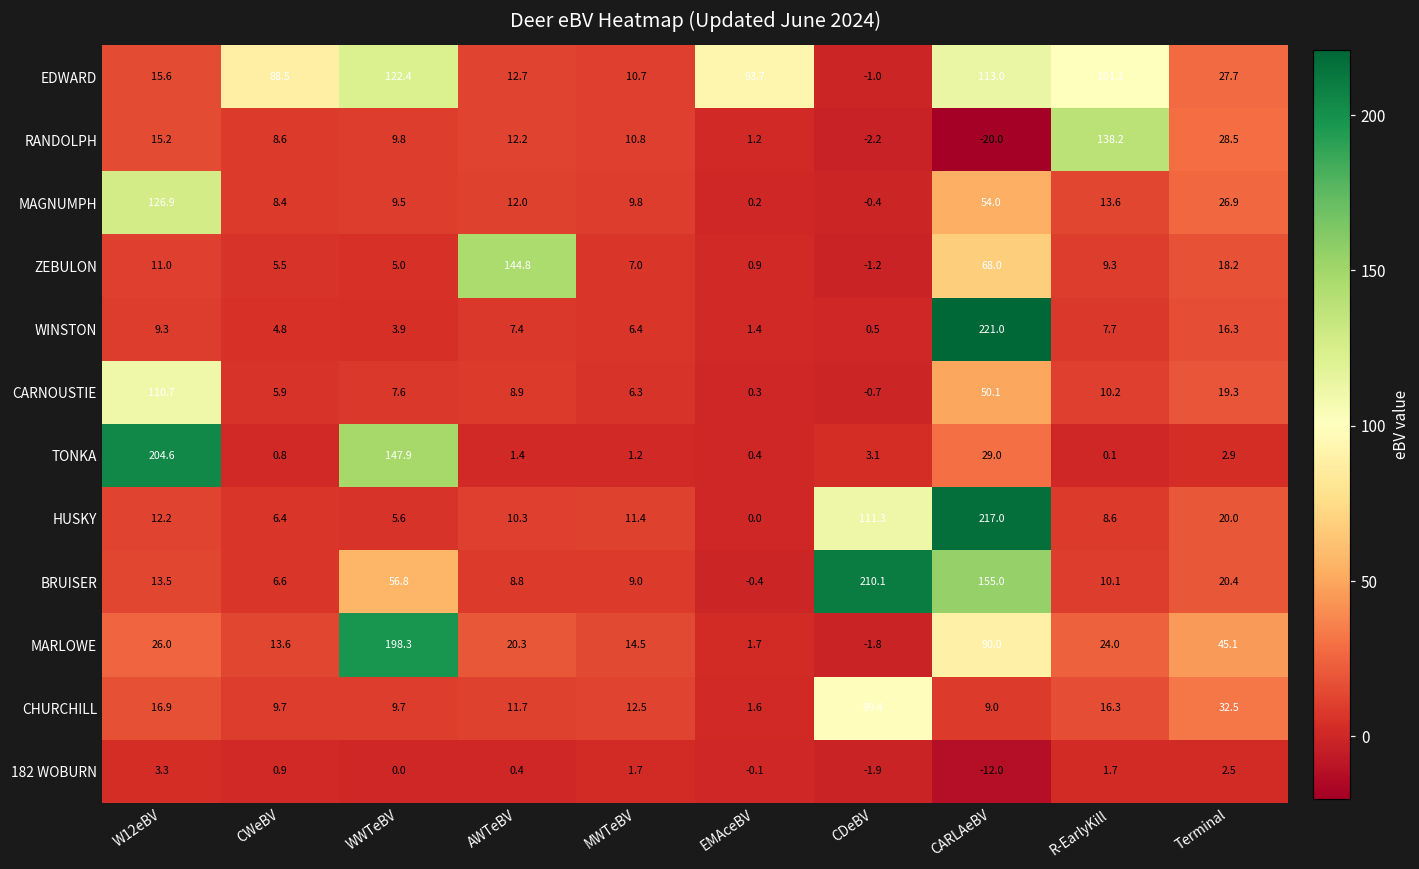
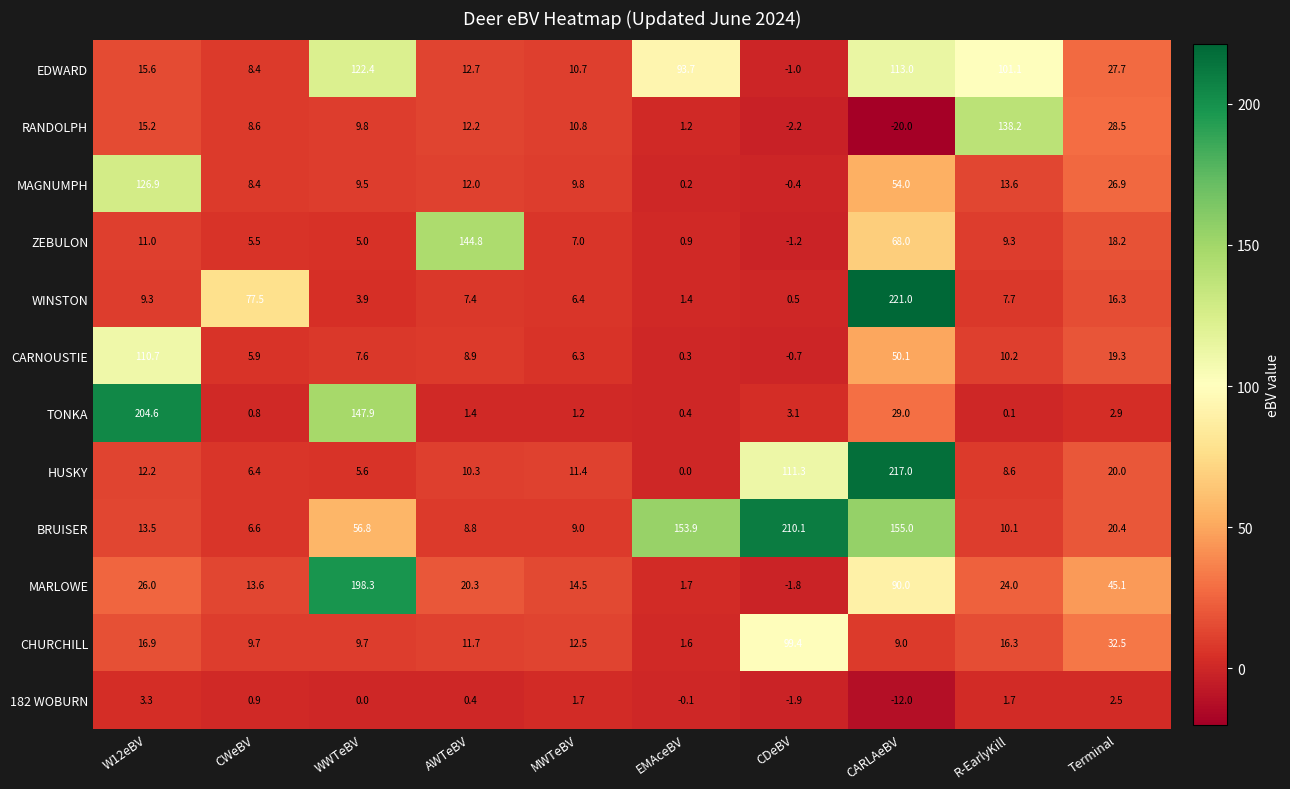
  {
    "EDWARD": {
      "W12eBV": 15.6,
-     "CWeBV": 88.5,
+     "CWeBV": 8.4,
      "WWTeBV": 122.4,
      "AWTeBV": 12.7,
      "MWTeBV": 10.7,
      "EMAceBV": 93.7,
      "CDeBV": -1.0,
      "CARLAeBV": 113.0,
      "R-EarlyKill": 101.1,
      "Terminal": 27.7
    },
    "RANDOLPH": {
      "W12eBV": 15.2,
      "CWeBV": 8.6,
      "WWTeBV": 9.8,
      "AWTeBV": 12.2,
      "MWTeBV": 10.8,
      "EMAceBV": 1.2,
      "CDeBV": -2.2,
      "CARLAeBV": -20.0,
      "R-EarlyKill": 138.2,
      "Terminal": 28.5
    },
    "MAGNUMPH": {
      "W12eBV": 126.9,
      "CWeBV": 8.4,
      "WWTeBV": 9.5,
      "AWTeBV": 12.0,
      "MWTeBV": 9.8,
      "EMAceBV": 0.2,
      "CDeBV": -0.4,
      "CARLAeBV": 54.0,
      "R-EarlyKill": 13.6,
      "Terminal": 26.9
    },
    "ZEBULON": {
      "W12eBV": 11.0,
      "CWeBV": 5.5,
      "WWTeBV": 5.0,
      "AWTeBV": 144.8,
      "MWTeBV": 7.0,
      "EMAceBV": 0.9,
      "CDeBV": -1.2,
      "CARLAeBV": 68.0,
      "R-EarlyKill": 9.3,
      "Terminal": 18.2
    },
    "WINSTON": {
      "W12eBV": 9.3,
-     "CWeBV": 4.8,
+     "CWeBV": 77.5,
      "WWTeBV": 3.9,
      "AWTeBV": 7.4,
      "MWTeBV": 6.4,
      "EMAceBV": 1.4,
      "CDeBV": 0.5,
      "CARLAeBV": 221.0,
      "R-EarlyKill": 7.7,
      "Terminal": 16.3
    },
    "CARNOUSTIE": {
      "W12eBV": 110.7,
      "CWeBV": 5.9,
      "WWTeBV": 7.6,
      "AWTeBV": 8.9,
      "MWTeBV": 6.3,
      "EMAceBV": 0.3,
      "CDeBV": -0.7,
      "CARLAeBV": 50.1,
      "R-EarlyKill": 10.2,
      "Terminal": 19.3
    },
    "TONKA": {
      "W12eBV": 204.6,
      "CWeBV": 0.8,
      "WWTeBV": 147.9,
      "AWTeBV": 1.4,
      "MWTeBV": 1.2,
      "EMAceBV": 0.4,
      "CDeBV": 3.1,
      "CARLAeBV": 29.0,
      "R-EarlyKill": 0.1,
      "Terminal": 2.9
    },
    "HUSKY": {
      "W12eBV": 12.2,
      "CWeBV": 6.4,
      "WWTeBV": 5.6,
      "AWTeBV": 10.3,
      "MWTeBV": 11.4,
      "EMAceBV": 0.0,
      "CDeBV": 111.3,
      "CARLAeBV": 217.0,
      "R-EarlyKill": 8.6,
      "Terminal": 20.0
    },
    "BRUISER": {
      "W12eBV": 13.5,
      "CWeBV": 6.6,
      "WWTeBV": 56.8,
      "AWTeBV": 8.8,
      "MWTeBV": 9.0,
-     "EMAceBV": -0.4,
+     "EMAceBV": 153.9,
      "CDeBV": 210.1,
      "CARLAeBV": 155.0,
      "R-EarlyKill": 10.1,
      "Terminal": 20.4
    },
    "MARLOWE": {
      "W12eBV": 26.0,
      "CWeBV": 13.6,
      "WWTeBV": 198.3,
      "AWTeBV": 20.3,
      "MWTeBV": 14.5,
      "EMAceBV": 1.7,
      "CDeBV": -1.8,
      "CARLAeBV": 90.0,
      "R-EarlyKill": 24.0,
      "Terminal": 45.1
    },
    "CHURCHILL": {
      "W12eBV": 16.9,
      "CWeBV": 9.7,
      "WWTeBV": 9.7,
      "AWTeBV": 11.7,
      "MWTeBV": 12.5,
      "EMAceBV": 1.6,
      "CDeBV": 99.4,
      "CARLAeBV": 9.0,
      "R-EarlyKill": 16.3,
      "Terminal": 32.5
    },
    "182 WOBURN": {
      "W12eBV": 3.3,
      "CWeBV": 0.9,
      "WWTeBV": 0.0,
      "AWTeBV": 0.4,
      "MWTeBV": 1.7,
      "EMAceBV": -0.1,
      "CDeBV": -1.9,
      "CARLAeBV": -12.0,
      "R-EarlyKill": 1.7,
      "Terminal": 2.5
    }
  }
